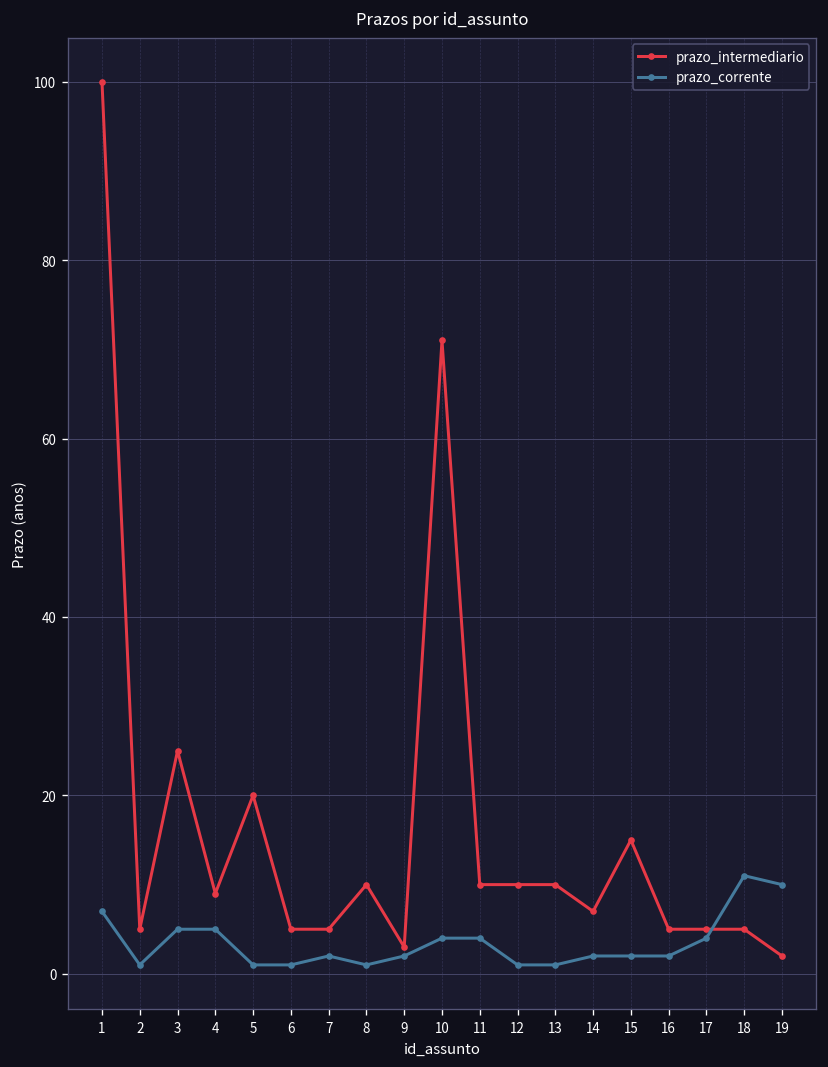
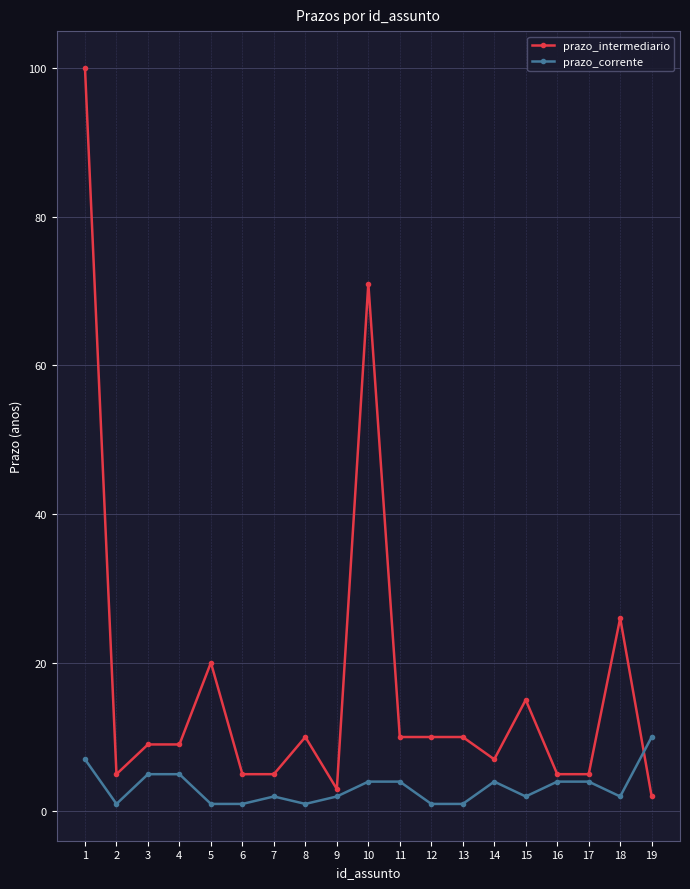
  {
    "prazo_intermediario": {
      "1": 100,
      "2": 5,
-     "3": 25,
+     "3": 9,
      "4": 9,
      "5": 20,
      "6": 5,
      "7": 5,
      "8": 10,
      "9": 3,
      "10": 71,
      "11": 10,
      "12": 10,
      "13": 10,
      "14": 7,
      "15": 15,
      "16": 5,
      "17": 5,
-     "18": 5,
+     "18": 26,
      "19": 2
    },
    "prazo_corrente": {
      "1": 7,
      "2": 1,
      "3": 5,
      "4": 5,
      "5": 1,
      "6": 1,
      "7": 2,
      "8": 1,
      "9": 2,
      "10": 4,
      "11": 4,
      "12": 1,
      "13": 1,
-     "14": 2,
+     "14": 4,
      "15": 2,
-     "16": 2,
+     "16": 4,
      "17": 4,
-     "18": 11,
+     "18": 2,
      "19": 10
    }
  }
